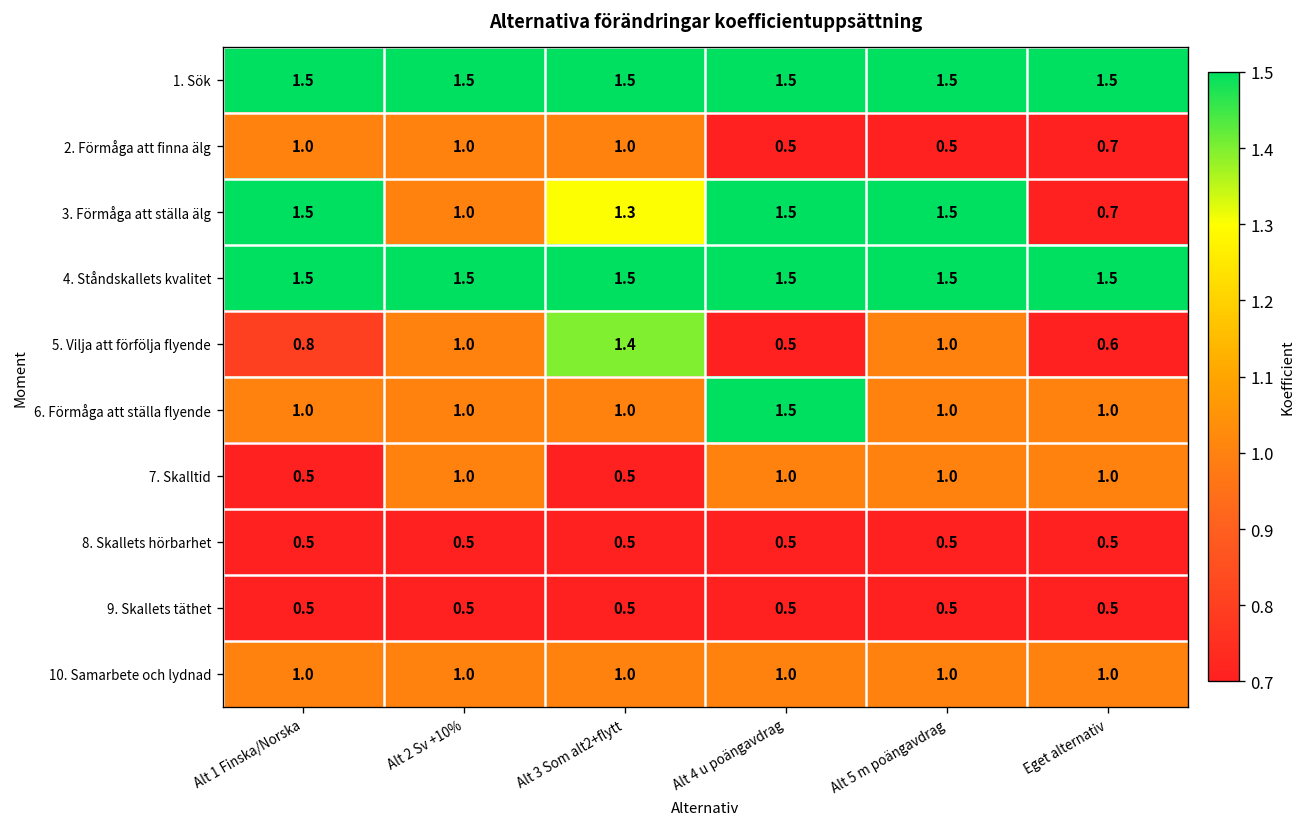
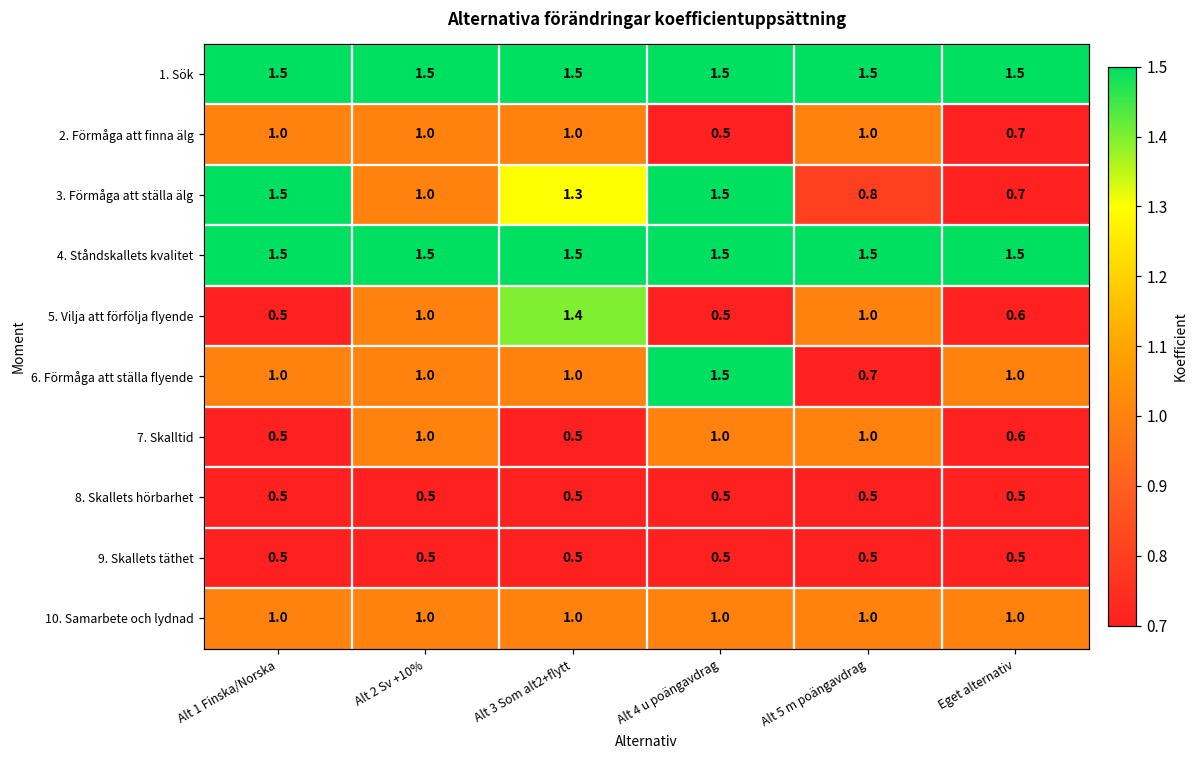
  {
    "1. Sök": {
      "Alt 1 Finska/Norska": 1.5,
      "Alt 2 Sv +10%": 1.5,
      "Alt 3 Som alt2+flytt": 1.5,
      "Alt 4 u poängavdrag": 1.5,
      "Alt 5 m poängavdrag": 1.5,
      "Eget alternativ": 1.5
    },
    "2. Förmåga att finna älg": {
      "Alt 1 Finska/Norska": 1.0,
      "Alt 2 Sv +10%": 1.0,
      "Alt 3 Som alt2+flytt": 1.0,
      "Alt 4 u poängavdrag": 0.5,
-     "Alt 5 m poängavdrag": 0.5,
+     "Alt 5 m poängavdrag": 1.0,
      "Eget alternativ": 0.7
    },
    "3. Förmåga att ställa älg": {
      "Alt 1 Finska/Norska": 1.5,
      "Alt 2 Sv +10%": 1.0,
      "Alt 3 Som alt2+flytt": 1.3,
      "Alt 4 u poängavdrag": 1.5,
-     "Alt 5 m poängavdrag": 1.5,
+     "Alt 5 m poängavdrag": 0.8,
      "Eget alternativ": 0.7
    },
    "4. Ståndskallets kvalitet": {
      "Alt 1 Finska/Norska": 1.5,
      "Alt 2 Sv +10%": 1.5,
      "Alt 3 Som alt2+flytt": 1.5,
      "Alt 4 u poängavdrag": 1.5,
      "Alt 5 m poängavdrag": 1.5,
      "Eget alternativ": 1.5
    },
    "5. Vilja att förfölja flyende": {
-     "Alt 1 Finska/Norska": 0.8,
+     "Alt 1 Finska/Norska": 0.5,
      "Alt 2 Sv +10%": 1.0,
      "Alt 3 Som alt2+flytt": 1.4,
      "Alt 4 u poängavdrag": 0.5,
      "Alt 5 m poängavdrag": 1.0,
      "Eget alternativ": 0.6
    },
    "6. Förmåga att ställa flyende": {
      "Alt 1 Finska/Norska": 1.0,
      "Alt 2 Sv +10%": 1.0,
      "Alt 3 Som alt2+flytt": 1.0,
      "Alt 4 u poängavdrag": 1.5,
-     "Alt 5 m poängavdrag": 1.0,
+     "Alt 5 m poängavdrag": 0.7,
      "Eget alternativ": 1.0
    },
    "7. Skalltid": {
      "Alt 1 Finska/Norska": 0.5,
      "Alt 2 Sv +10%": 1.0,
      "Alt 3 Som alt2+flytt": 0.5,
      "Alt 4 u poängavdrag": 1.0,
      "Alt 5 m poängavdrag": 1.0,
-     "Eget alternativ": 1.0
+     "Eget alternativ": 0.6
    },
    "8. Skallets hörbarhet": {
      "Alt 1 Finska/Norska": 0.5,
      "Alt 2 Sv +10%": 0.5,
      "Alt 3 Som alt2+flytt": 0.5,
      "Alt 4 u poängavdrag": 0.5,
      "Alt 5 m poängavdrag": 0.5,
      "Eget alternativ": 0.5
    },
    "9. Skallets täthet": {
      "Alt 1 Finska/Norska": 0.5,
      "Alt 2 Sv +10%": 0.5,
      "Alt 3 Som alt2+flytt": 0.5,
      "Alt 4 u poängavdrag": 0.5,
      "Alt 5 m poängavdrag": 0.5,
      "Eget alternativ": 0.5
    },
    "10. Samarbete och lydnad": {
      "Alt 1 Finska/Norska": 1.0,
      "Alt 2 Sv +10%": 1.0,
      "Alt 3 Som alt2+flytt": 1.0,
      "Alt 4 u poängavdrag": 1.0,
      "Alt 5 m poängavdrag": 1.0,
      "Eget alternativ": 1.0
    }
  }
